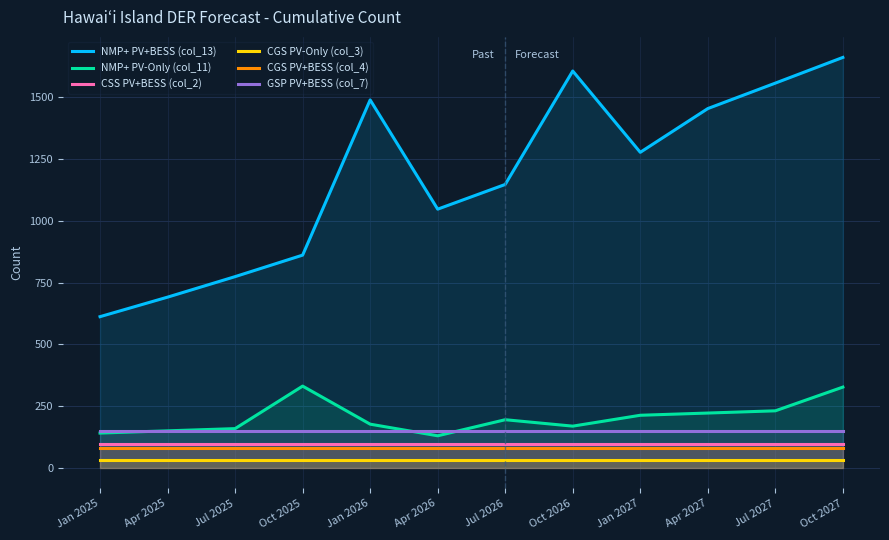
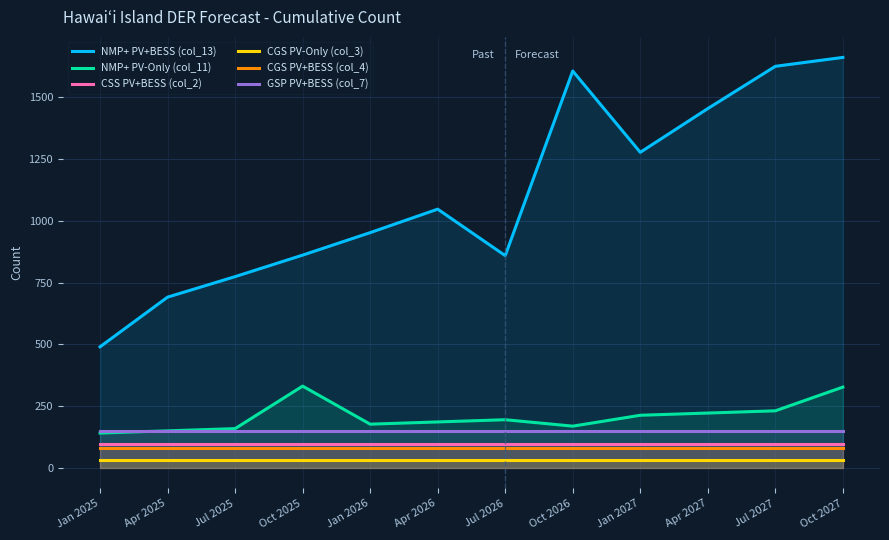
  {
    "NMP+ PV+BESS (col_13)": {
-     "Jan 2025": 610,
+     "Jan 2025": 490,
      "Apr 2025": 690,
      "Jul 2025": 770,
      "Oct 2025": 860,
-     "Jan 2026": 1490,
+     "Jan 2026": 950,
      "Apr 2026": 1050,
-     "Jul 2026": 1150,
+     "Jul 2026": 860,
      "Oct 2026": 1610,
      "Jan 2027": 1280,
      "Apr 2027": 1450,
-     "Jul 2027": 1560,
+     "Jul 2027": 1630,
      "Oct 2027": 1660
    },
    "NMP+ PV-Only (col_11)": {
      "Jul 2025": 160,
      "Oct 2025": 330,
      "Jan 2026": 180,
-     "Apr 2026": 130,
+     "Apr 2026": 190,
      "Jul 2026": 200,
      "Oct 2026": 170,
      "Jan 2027": 210,
      "Apr 2027": 220,
      "Jul 2027": 230,
      "Oct 2027": 330
    },
    "CSS PV+BESS (col_2)": {
      "Jan 2025": 100,
      "Apr 2025": 100,
      "Jul 2025": 100,
      "Oct 2025": 100,
      "Jan 2026": 100,
      "Apr 2026": 100,
      "Jul 2026": 100,
      "Oct 2026": 100,
      "Jan 2027": 100,
      "Apr 2027": 100,
      "Jul 2027": 100,
      "Oct 2027": 100
    },
    "CGS PV-Only (col_3)": {
      "Jan 2025": 30,
      "Apr 2025": 30,
      "Jul 2025": 30,
      "Oct 2025": 30,
      "Jan 2026": 30,
      "Apr 2026": 30,
      "Jul 2026": 30,
      "Oct 2026": 30,
      "Jan 2027": 30,
      "Apr 2027": 30,
      "Jul 2027": 30,
      "Oct 2027": 30
    },
    "CGS PV+BESS (col_4)": {
      "Jan 2025": 80,
      "Apr 2025": 80,
      "Jul 2025": 80,
      "Oct 2025": 80,
      "Jan 2026": 80,
      "Apr 2026": 80,
      "Jul 2026": 80,
      "Oct 2026": 80,
      "Jan 2027": 80,
      "Apr 2027": 80,
      "Jul 2027": 80,
      "Oct 2027": 80
    },
    "GSP PV+BESS (col_7)": {
      "Jul 2025": 150,
      "Oct 2025": 150,
      "Jan 2026": 150,
      "Apr 2026": 150,
      "Jul 2026": 150,
      "Oct 2026": 150,
      "Jan 2027": 150,
      "Apr 2027": 150,
      "Jul 2027": 150,
      "Oct 2027": 150
    }
  }
